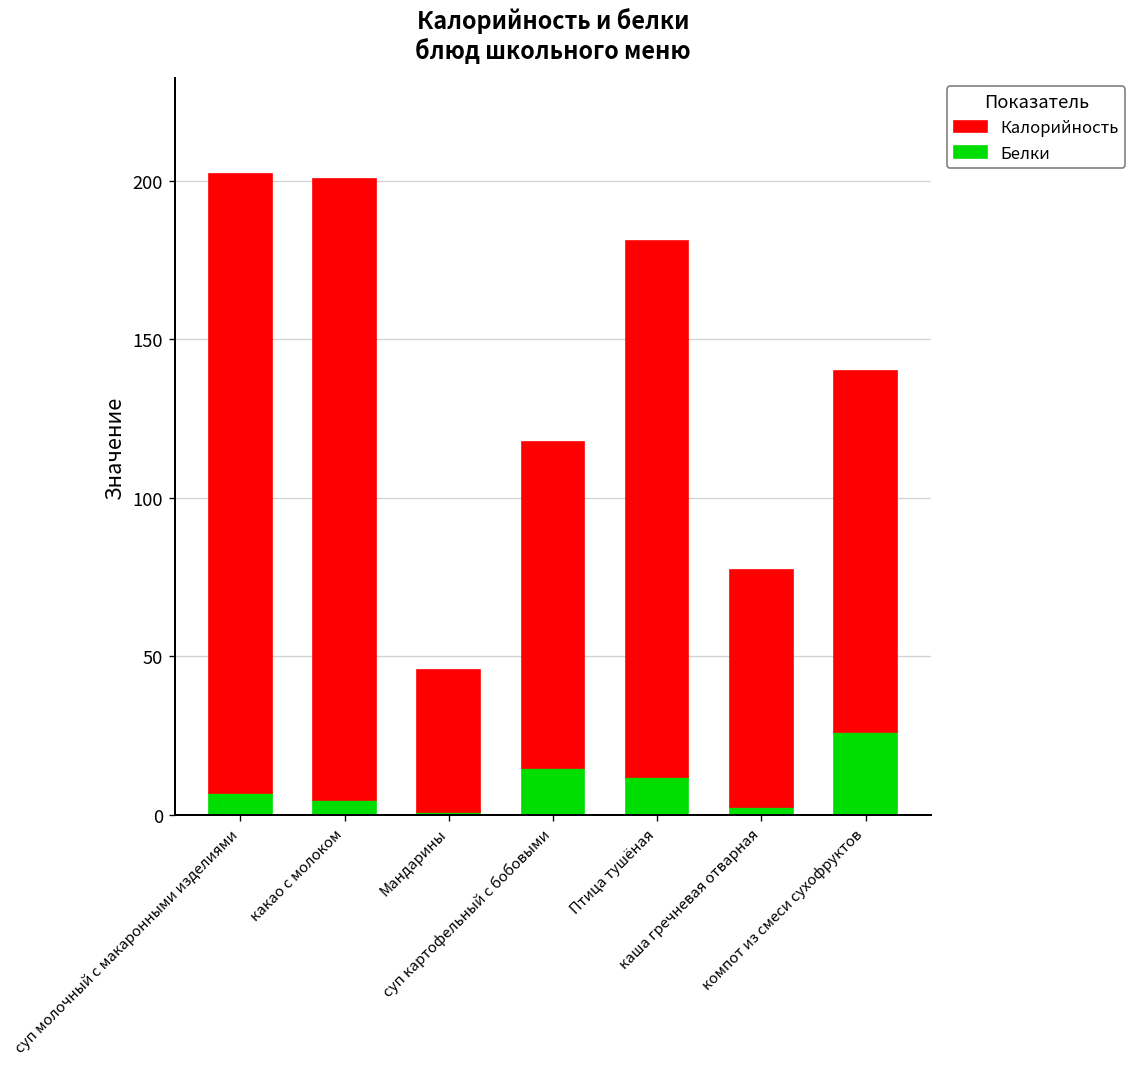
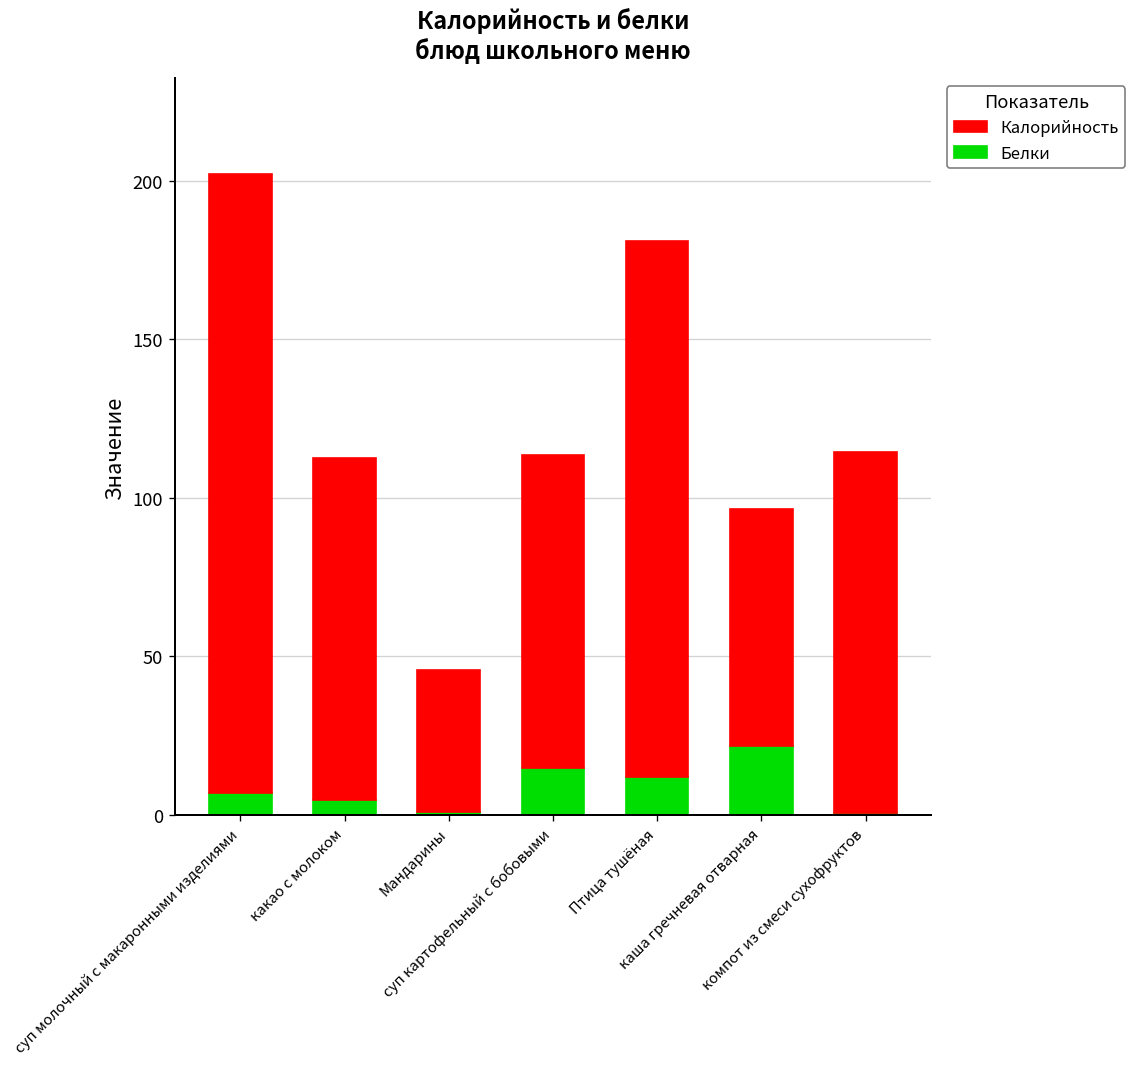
  {
    "Белки": {
      "суп молочный с макаронными изделиями": 7,
      "какао с молоком": 5,
      "суп картофельный с бобовыми": 15,
      "Птица тушёная": 12,
-     "каша гречневая отварная": 3,
-     "компот из смеси сухофруктов": 26
+     "каша гречневая отварная": 22,
+     "компот из смеси сухофруктов": 1
    },
    "Калорийность": {
      "суп молочный с макаронными изделиями": 195,
-     "какао с молоком": 196,
+     "какао с молоком": 108,
      "Мандарины": 45,
-     "суп картофельный с бобовыми": 103,
+     "суп картофельный с бобовыми": 99,
      "Птица тушёная": 169,
      "каша гречневая отварная": 75,
      "компот из смеси сухофруктов": 114
    }
  }
